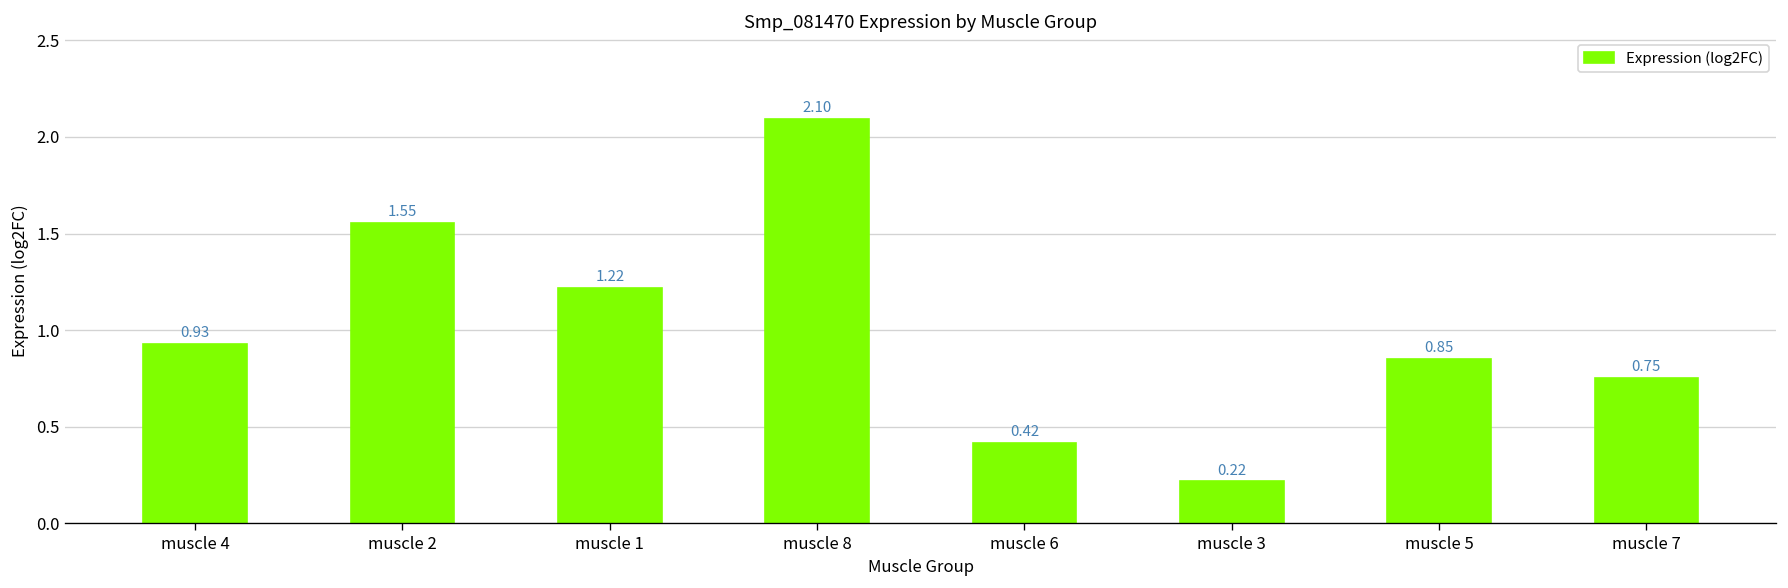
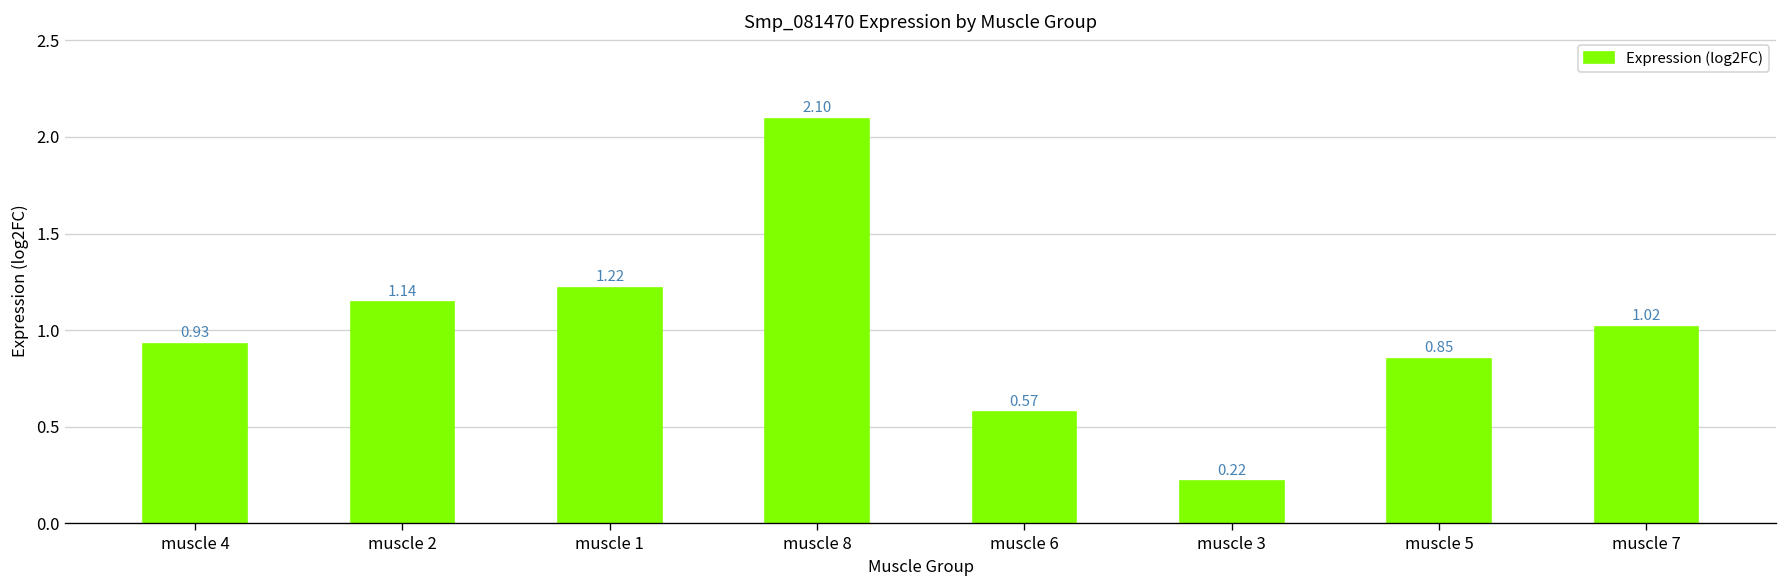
  {
    "muscle 4": 0.93,
-   "muscle 2": 1.55,
+   "muscle 2": 1.14,
    "muscle 1": 1.22,
    "muscle 8": 2.10,
-   "muscle 6": 0.42,
+   "muscle 6": 0.57,
    "muscle 3": 0.22,
    "muscle 5": 0.85,
-   "muscle 7": 0.75
+   "muscle 7": 1.02
  }
